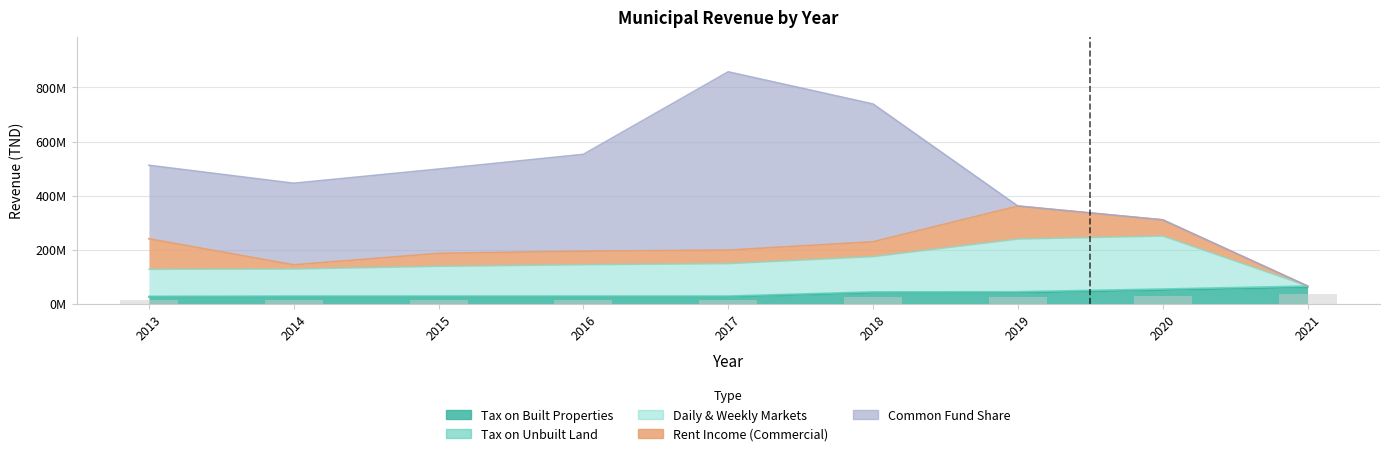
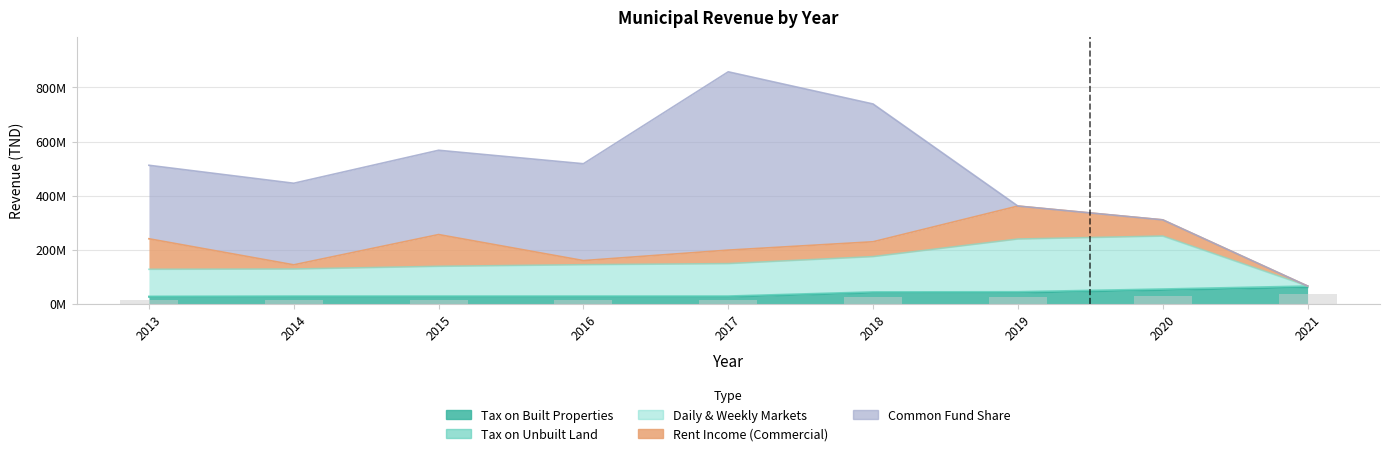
  {
    "Rent Income (Commercial)": {
      "2013": 110000000,
      "2014": 20000000,
-     "2015": 50000000,
-     "2016": 50000000,
+     "2015": 120000000,
+     "2016": 20000000,
      "2017": 50000000,
      "2018": 60000000
    }
  }
